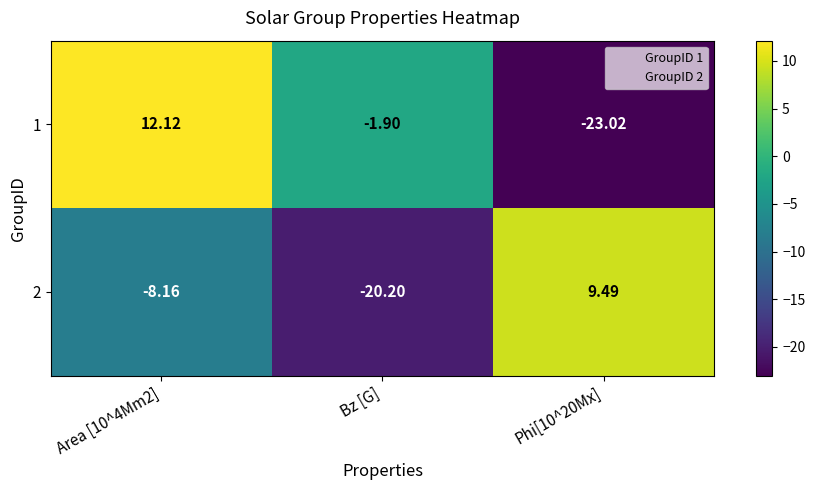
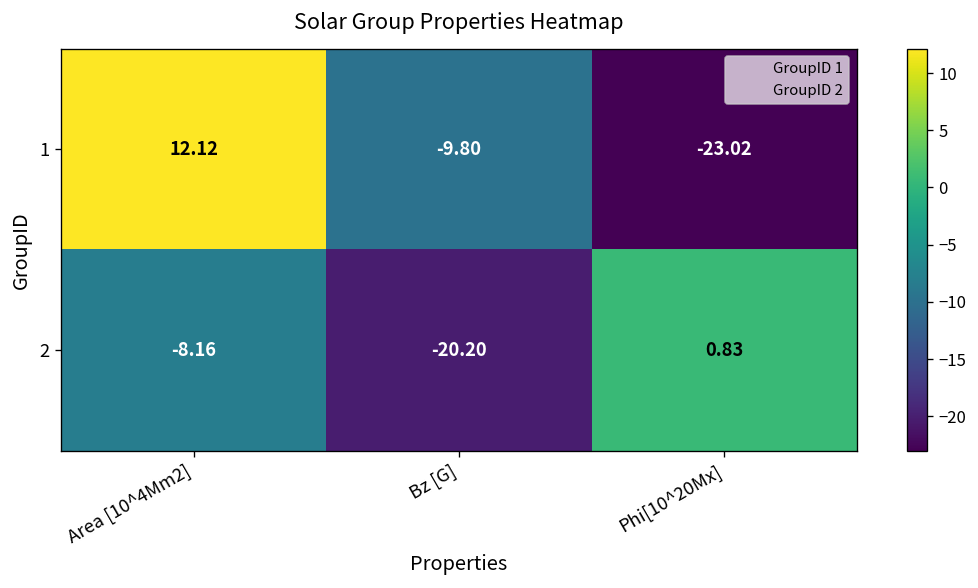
  {
    "1": {
      "Area [10^4Mm2]": 12.12,
-     "Bz [G]": -1.90,
+     "Bz [G]": -9.80,
      "Phi[10^20Mx]": -23.02
    },
    "2": {
      "Area [10^4Mm2]": -8.16,
      "Bz [G]": -20.20,
-     "Phi[10^20Mx]": 9.49
+     "Phi[10^20Mx]": 0.83
    }
  }
